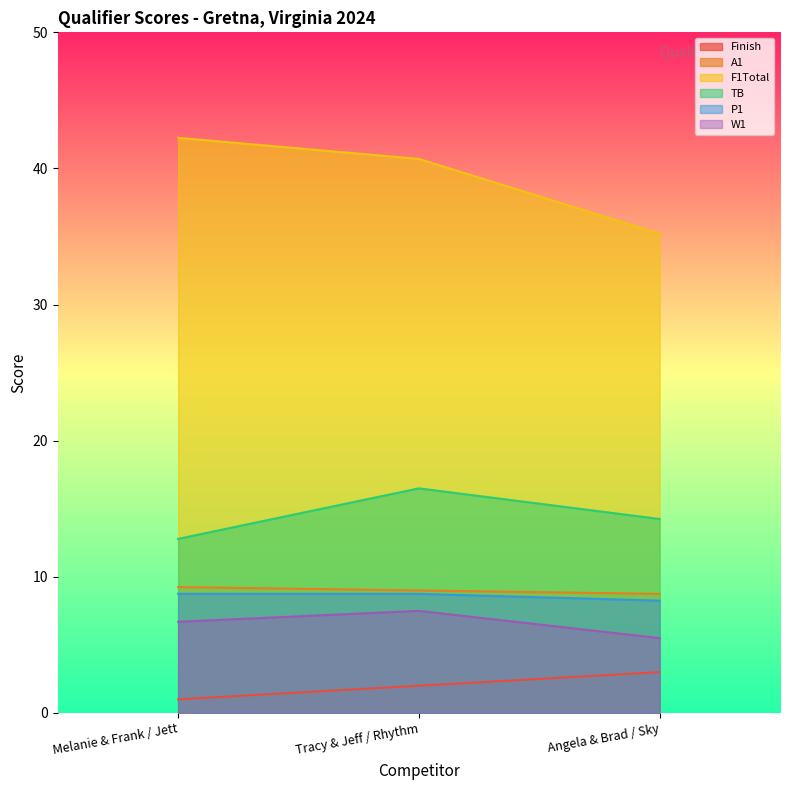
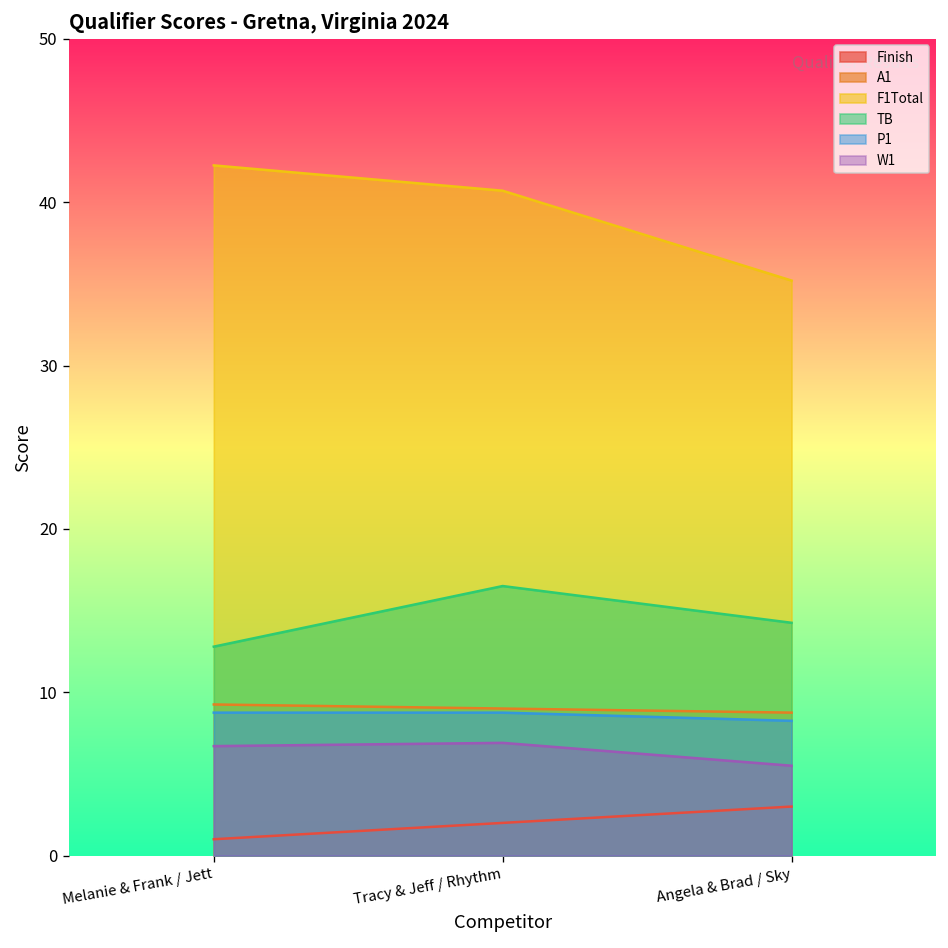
  {
    "F1Total": {
      "Melanie & Frank / Jett": 42.3,
      "Tracy & Jeff / Rhythm": 40.7,
      "Angela & Brad / Sky": 35.2
    },
    "TB": {
      "Melanie & Frank / Jett": 12.8,
      "Tracy & Jeff / Rhythm": 16.5,
      "Angela & Brad / Sky": 14.3
    },
    "P1": {
      "Melanie & Frank / Jett": 8.8,
      "Tracy & Jeff / Rhythm": 8.8,
      "Angela & Brad / Sky": 8.3
    },
    "W1": {
      "Melanie & Frank / Jett": 6.7,
-     "Tracy & Jeff / Rhythm": 7.5,
+     "Tracy & Jeff / Rhythm": 6.9,
      "Angela & Brad / Sky": 5.5
    }
  }
